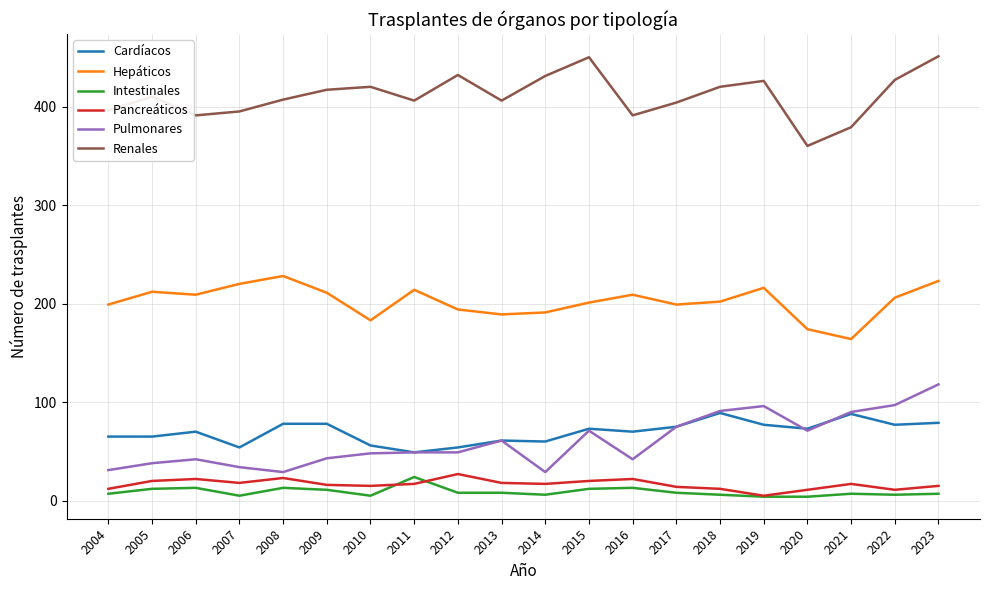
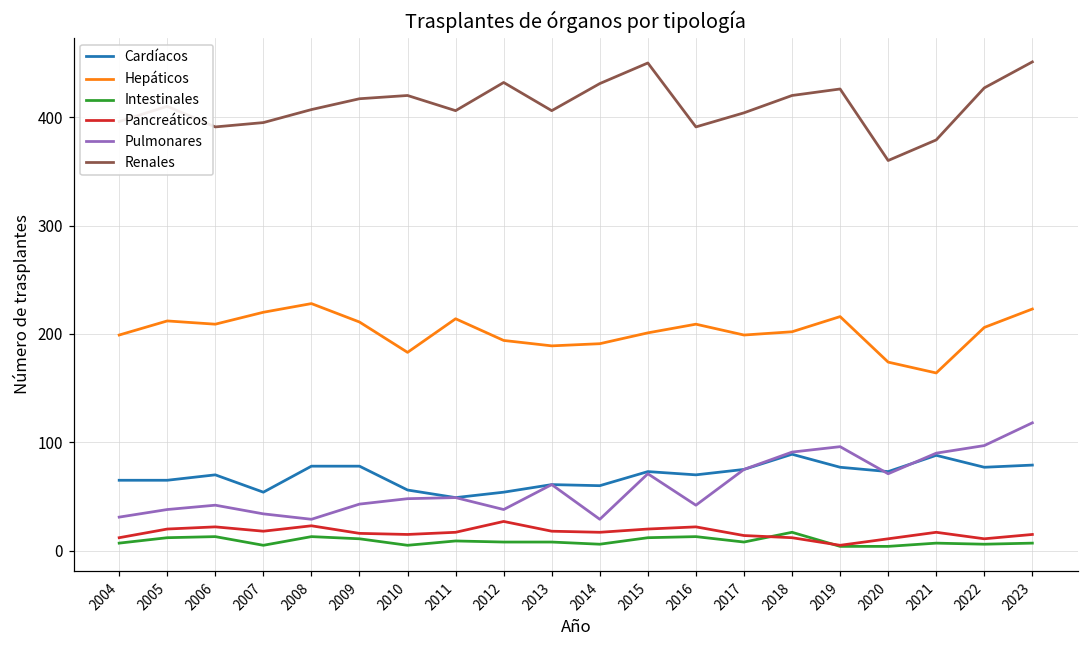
  {
    "Cardíacos": {
      "2004": 70,
      "2005": 70,
      "2006": 70,
      "2007": 50,
      "2008": 80,
      "2009": 80,
      "2010": 60,
      "2012": 50,
      "2014": 60,
      "2016": 70,
      "2019": 80,
      "2022": 80,
      "2023": 80
    },
    "Hepáticos": {
      "2004": 200,
      "2005": 210,
      "2006": 210,
      "2007": 220,
      "2008": 230,
      "2009": 210,
      "2010": 180,
      "2011": 210,
      "2012": 190,
      "2013": 190,
      "2014": 190,
      "2015": 200,
      "2016": 210,
      "2017": 200,
      "2018": 200,
      "2019": 220,
      "2020": 170,
      "2021": 160,
      "2022": 210,
      "2023": 220
    },
    "Intestinales": {
      "2004": 10,
      "2005": 10,
      "2006": 10,
      "2007": 10,
      "2008": 10,
      "2009": 10,
      "2010": 10,
-     "2011": 20,
+     "2011": 10,
      "2012": 10,
      "2013": 10,
      "2014": 10,
      "2015": 10,
      "2016": 10,
      "2017": 10,
-     "2018": 10,
+     "2018": 20,
      "2020": 0,
      "2021": 10,
      "2022": 10,
      "2023": 10
    },
    "Pancreáticos": {
      "2004": 10,
      "2005": 20,
      "2006": 20,
      "2007": 20,
      "2008": 20,
      "2009": 20,
      "2010": 20,
      "2011": 20,
      "2012": 30,
      "2013": 20,
      "2014": 20,
      "2015": 20,
      "2016": 20,
      "2017": 10,
      "2018": 10,
      "2020": 10,
      "2021": 20,
      "2022": 10,
      "2023": 20
    },
    "Pulmonares": {
      "2004": 30,
      "2005": 40,
      "2006": 40,
      "2007": 30,
      "2008": 30,
      "2009": 40,
      "2010": 50,
-     "2012": 50,
+     "2012": 40,
      "2014": 30,
      "2016": 40,
      "2019": 100,
      "2022": 100,
      "2023": 120
    },
    "Renales": {
      "2006": 390,
      "2007": 400,
      "2008": 410,
      "2009": 420,
      "2010": 420,
      "2011": 410,
      "2012": 430,
      "2013": 410,
      "2014": 430,
      "2015": 450,
      "2016": 390,
      "2017": 400,
      "2018": 420,
      "2019": 430,
      "2020": 360,
      "2021": 380,
      "2022": 430,
      "2023": 450
    }
  }
